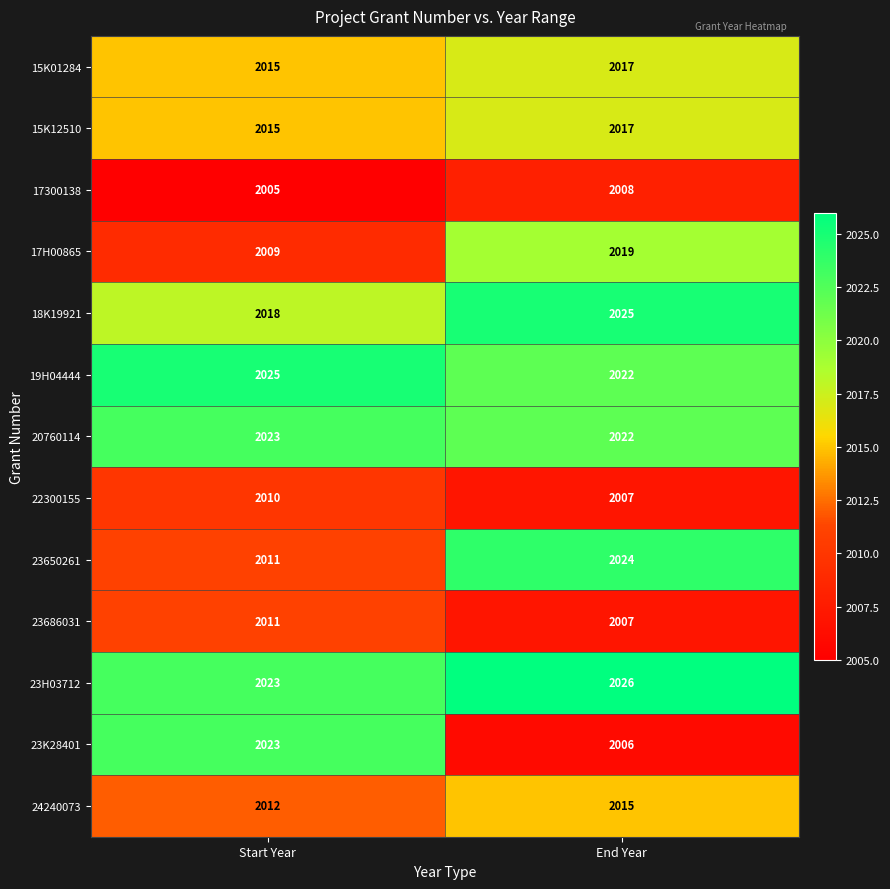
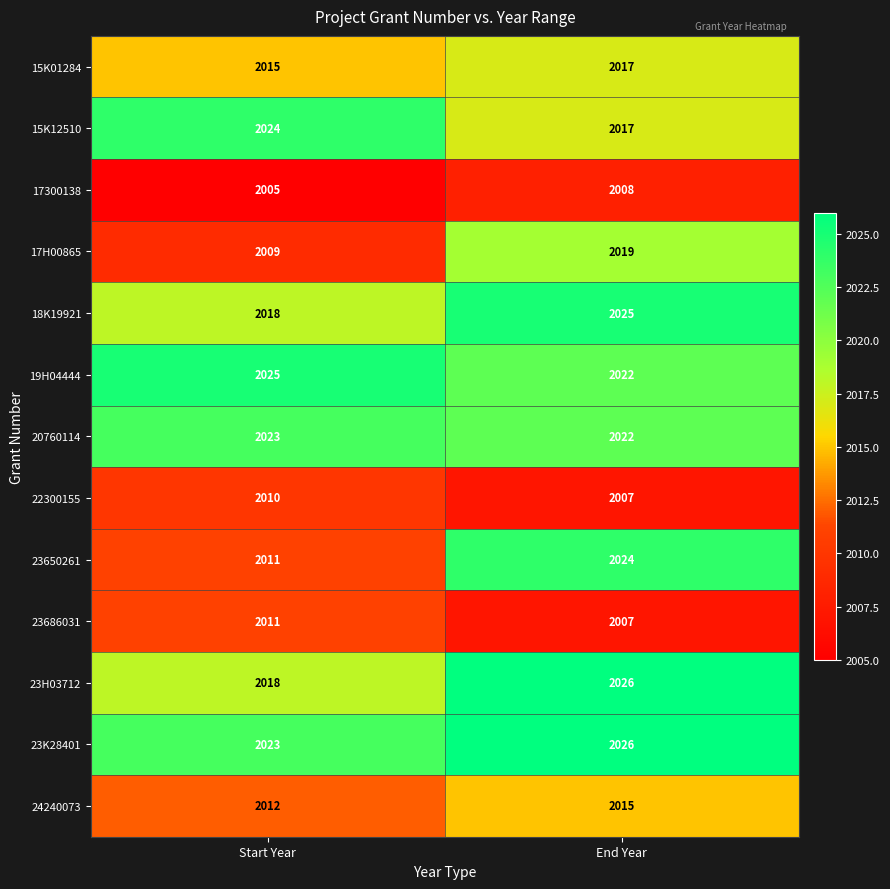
  {
    "15K01284": {
      "Start Year": 2015,
      "End Year": 2017
    },
    "15K12510": {
-     "Start Year": 2015,
+     "Start Year": 2024,
      "End Year": 2017
    },
    "17300138": {
      "Start Year": 2005,
      "End Year": 2008
    },
    "17H00865": {
      "Start Year": 2009,
      "End Year": 2019
    },
    "18K19921": {
      "Start Year": 2018,
      "End Year": 2025
    },
    "19H04444": {
      "Start Year": 2025,
      "End Year": 2022
    },
    "20760114": {
      "Start Year": 2023,
      "End Year": 2022
    },
    "22300155": {
      "Start Year": 2010,
      "End Year": 2007
    },
    "23650261": {
      "Start Year": 2011,
      "End Year": 2024
    },
    "23686031": {
      "Start Year": 2011,
      "End Year": 2007
    },
    "23H03712": {
-     "Start Year": 2023,
+     "Start Year": 2018,
      "End Year": 2026
    },
    "23K28401": {
      "Start Year": 2023,
-     "End Year": 2006
+     "End Year": 2026
    },
    "24240073": {
      "Start Year": 2012,
      "End Year": 2015
    }
  }
